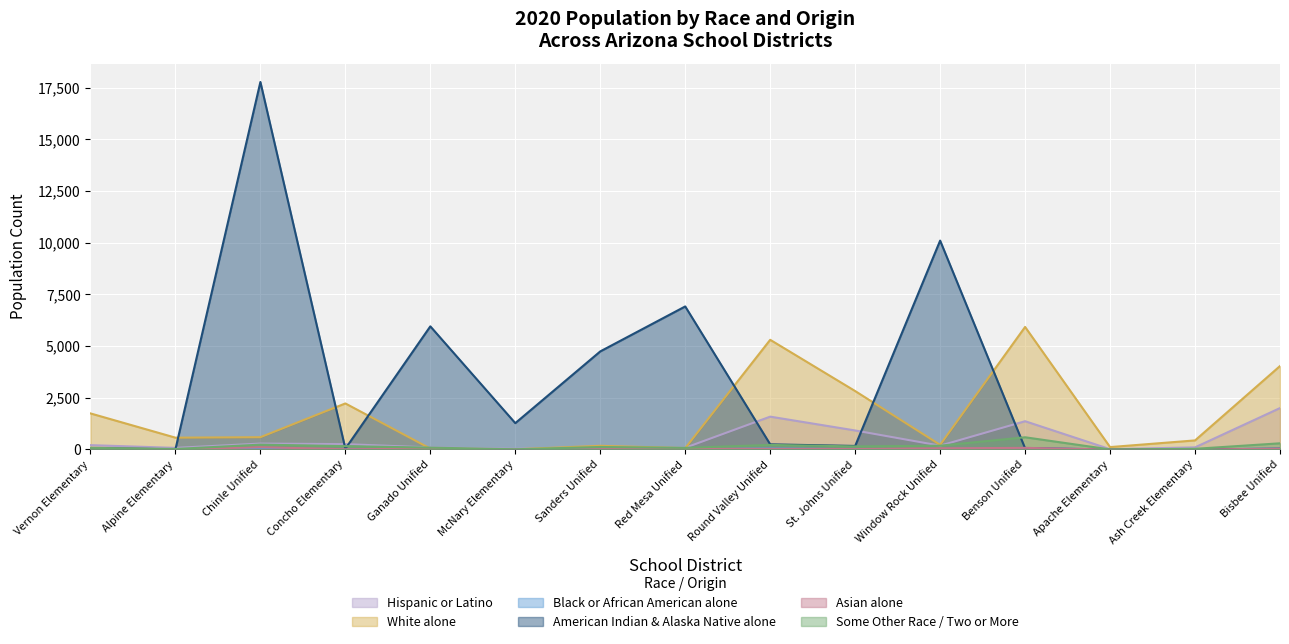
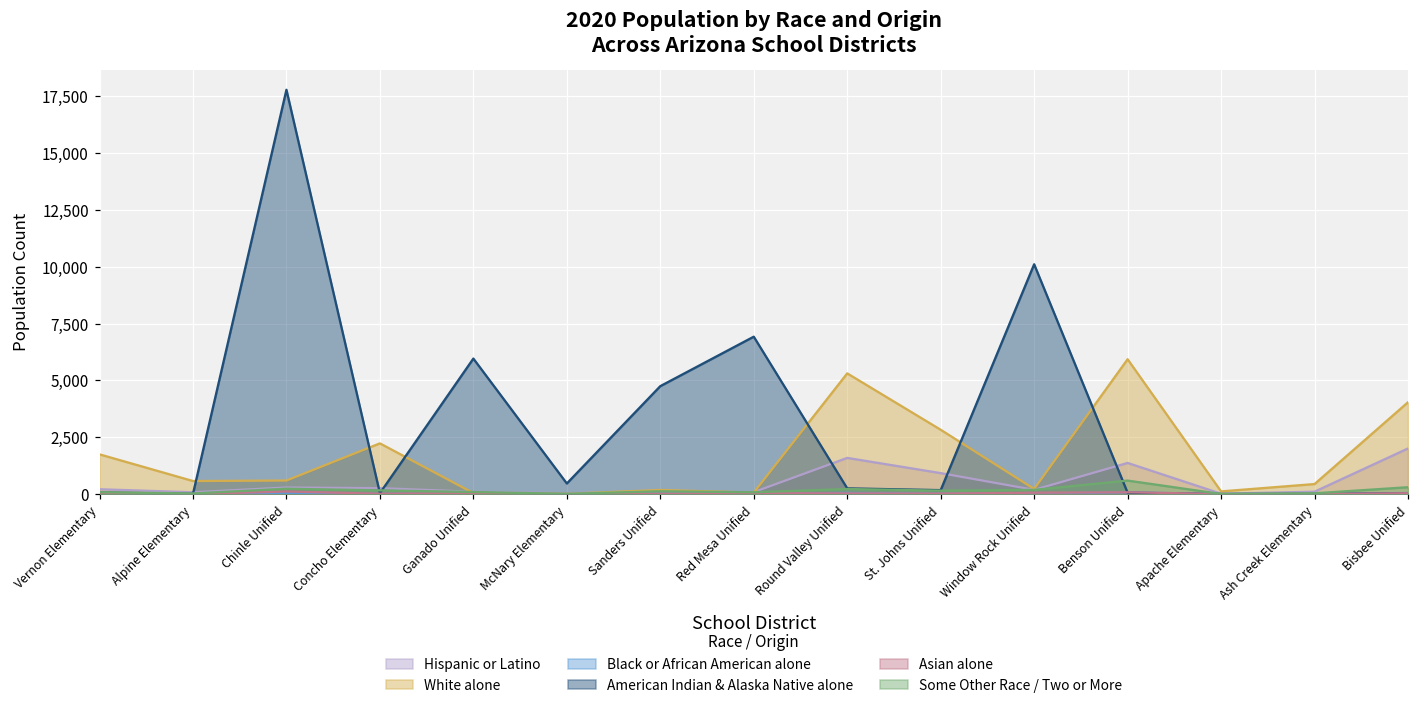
  {
    "American Indian & Alaska Native alone": {
      "Chinle Unified": "17,800",
      "Ganado Unified": "6,000",
-     "McNary Elementary": "1,300",
+     "McNary Elementary": "500",
      "Sanders Unified": "4,700",
      "Red Mesa Unified": "6,900",
      "Window Rock Unified": "10,100"
    },
    "Some Other Race / Two or More": {
      "Benson Unified": "600",
      "Bisbee Unified": "300"
    }
  }
